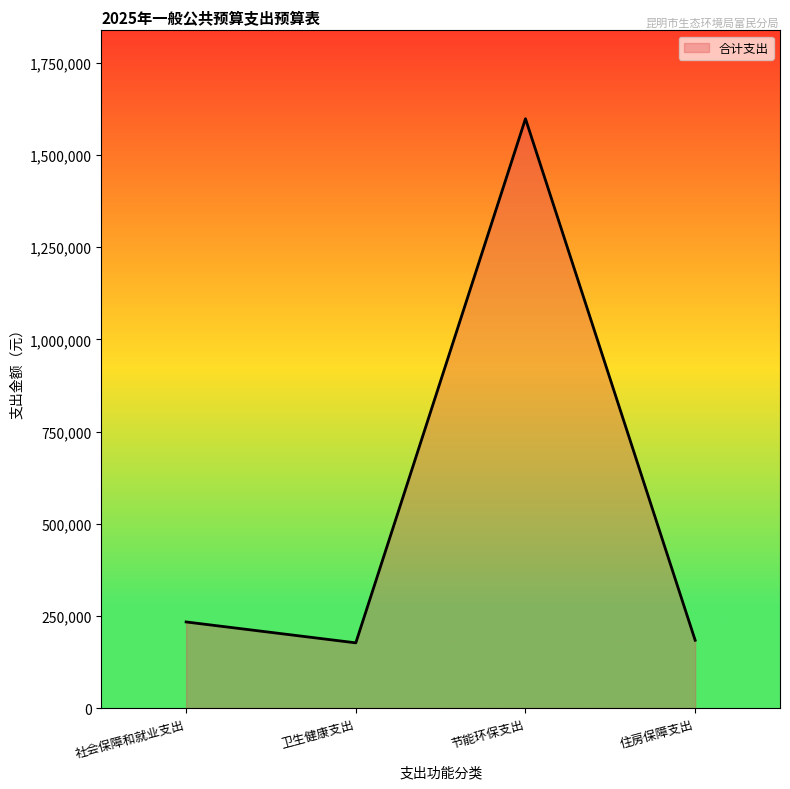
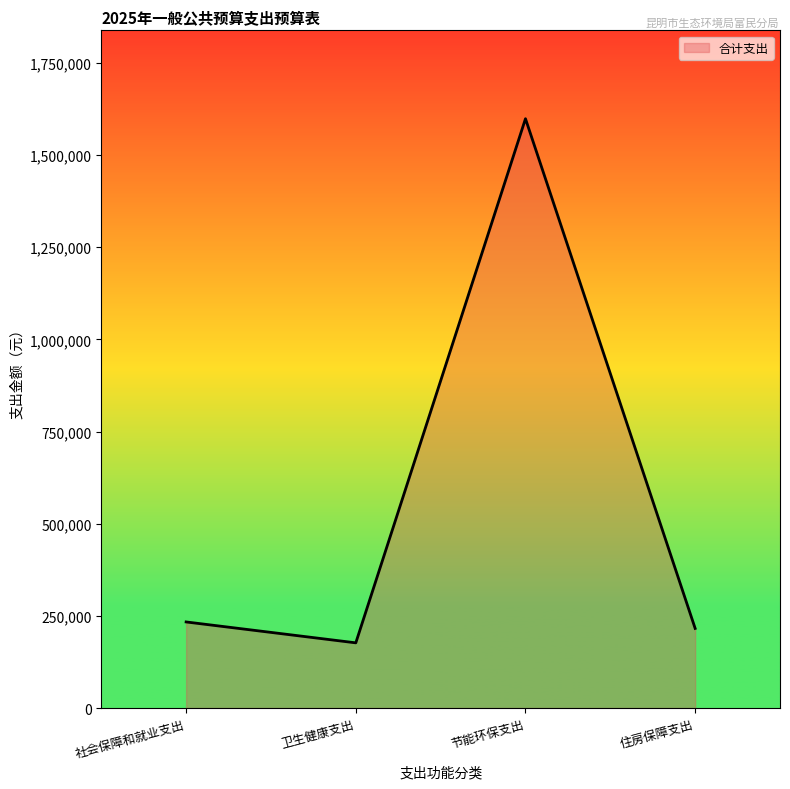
  {
    "社会保障和就业支出": "230,000",
    "卫生健康支出": "180,000",
    "节能环保支出": "1,600,000",
-   "住房保障支出": "180,000"
+   "住房保障支出": "220,000"
  }
